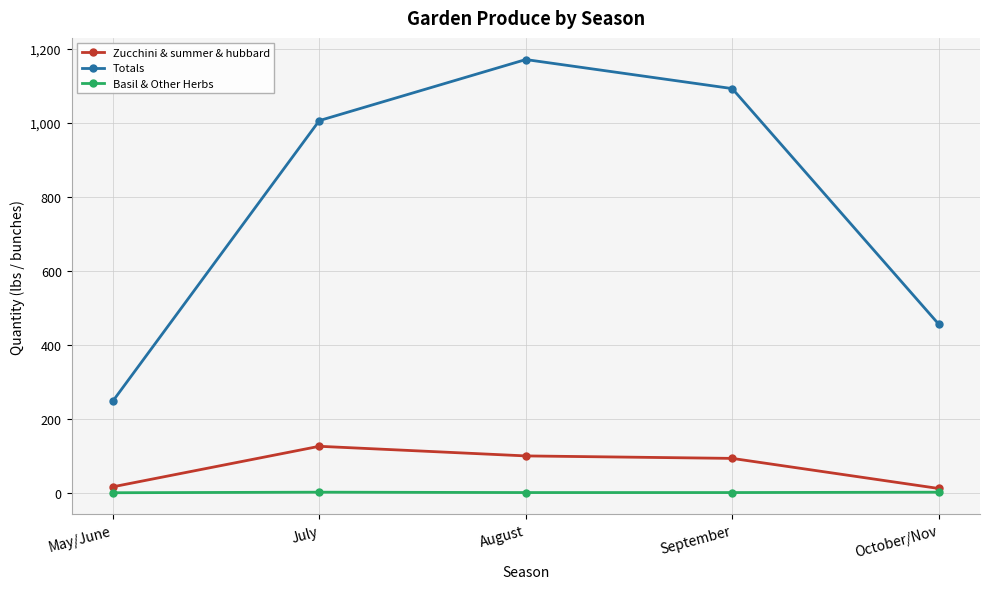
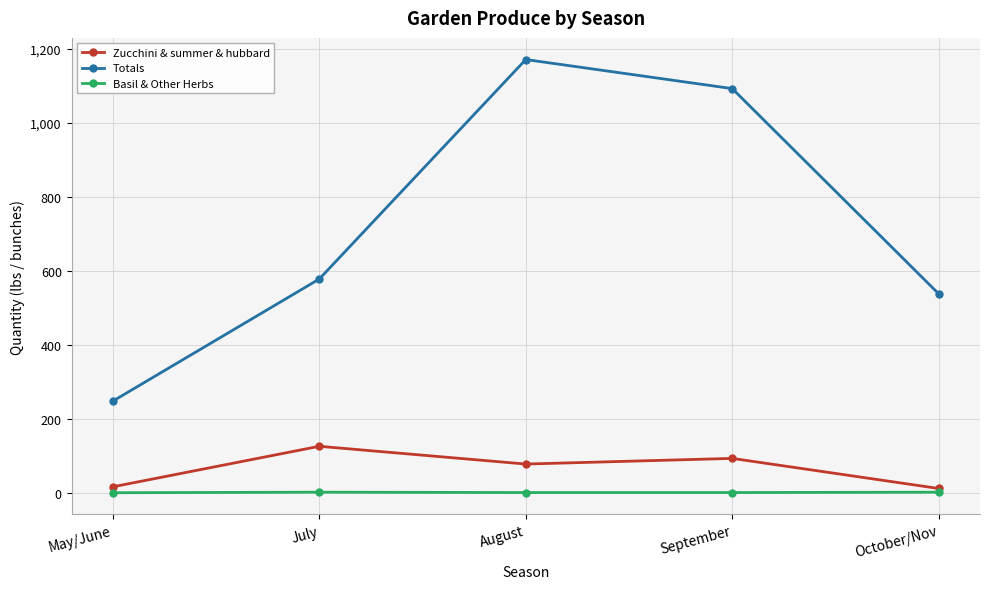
  {
    "Zucchini & summer & hubbard": {
      "May/June": "20",
      "July": "130",
-     "August": "100",
+     "August": "80",
      "September": "90",
      "October/Nov": "10"
    },
    "Totals": {
      "May/June": "250",
-     "July": "1,010",
+     "July": "580",
      "August": "1,170",
      "September": "1,090",
-     "October/Nov": "460"
+     "October/Nov": "540"
    },
    "Basil & Other Herbs": {
      "May/June": "0",
      "July": "0",
      "August": "0",
      "September": "0",
      "October/Nov": "0"
    }
  }
